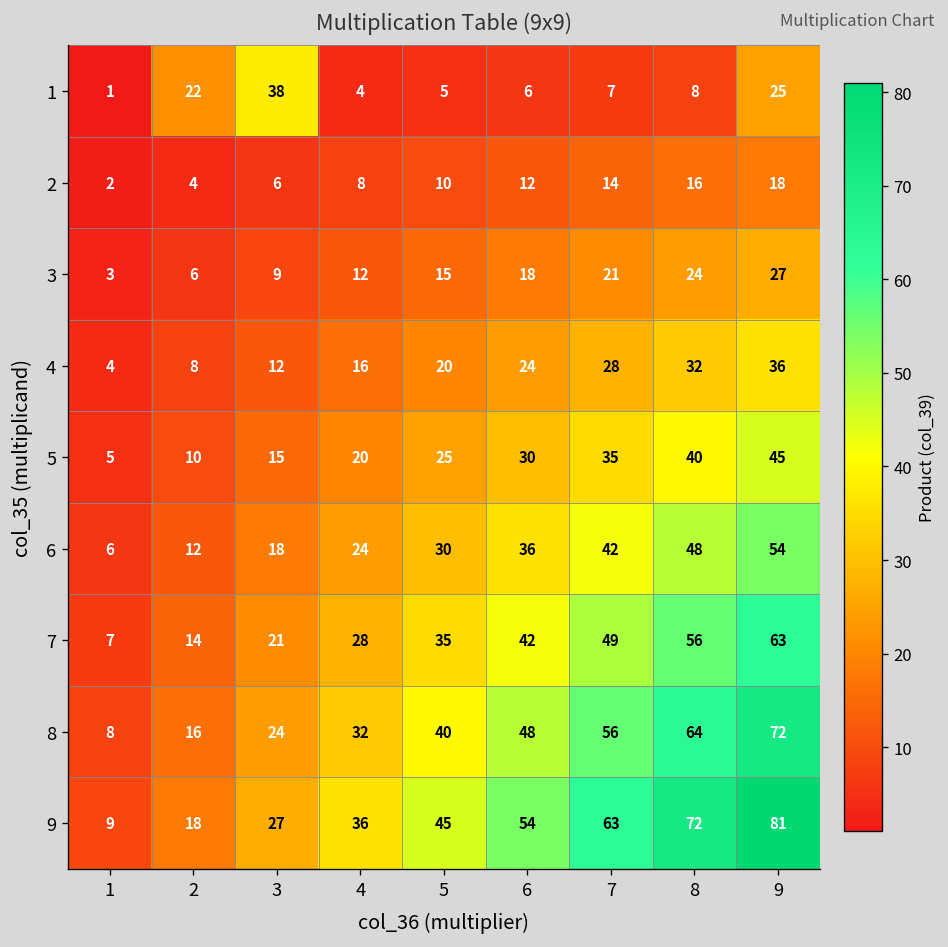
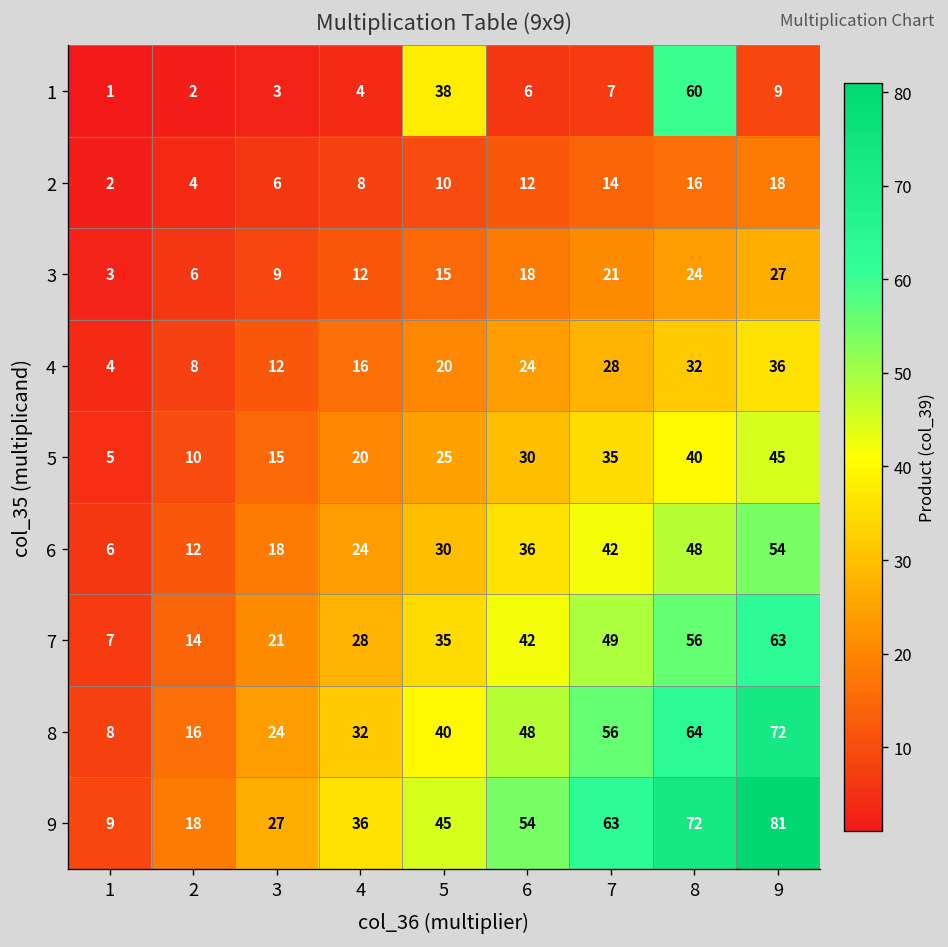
  {
    "1": {
      "1": 1,
-     "2": 22,
-     "3": 38,
+     "2": 2,
+     "3": 3,
      "4": 4,
-     "5": 5,
+     "5": 38,
      "6": 6,
      "7": 7,
-     "8": 8,
-     "9": 25
+     "8": 60,
+     "9": 9
    },
    "2": {
      "1": 2,
      "2": 4,
      "3": 6,
      "4": 8,
      "5": 10,
      "6": 12,
      "7": 14,
      "8": 16,
      "9": 18
    },
    "3": {
      "1": 3,
      "2": 6,
      "3": 9,
      "4": 12,
      "5": 15,
      "6": 18,
      "7": 21,
      "8": 24,
      "9": 27
    },
    "4": {
      "1": 4,
      "2": 8,
      "3": 12,
      "4": 16,
      "5": 20,
      "6": 24,
      "7": 28,
      "8": 32,
      "9": 36
    },
    "5": {
      "1": 5,
      "2": 10,
      "3": 15,
      "4": 20,
      "5": 25,
      "6": 30,
      "7": 35,
      "8": 40,
      "9": 45
    },
    "6": {
      "1": 6,
      "2": 12,
      "3": 18,
      "4": 24,
      "5": 30,
      "6": 36,
      "7": 42,
      "8": 48,
      "9": 54
    },
    "7": {
      "1": 7,
      "2": 14,
      "3": 21,
      "4": 28,
      "5": 35,
      "6": 42,
      "7": 49,
      "8": 56,
      "9": 63
    },
    "8": {
      "1": 8,
      "2": 16,
      "3": 24,
      "4": 32,
      "5": 40,
      "6": 48,
      "7": 56,
      "8": 64,
      "9": 72
    },
    "9": {
      "1": 9,
      "2": 18,
      "3": 27,
      "4": 36,
      "5": 45,
      "6": 54,
      "7": 63,
      "8": 72,
      "9": 81
    }
  }
